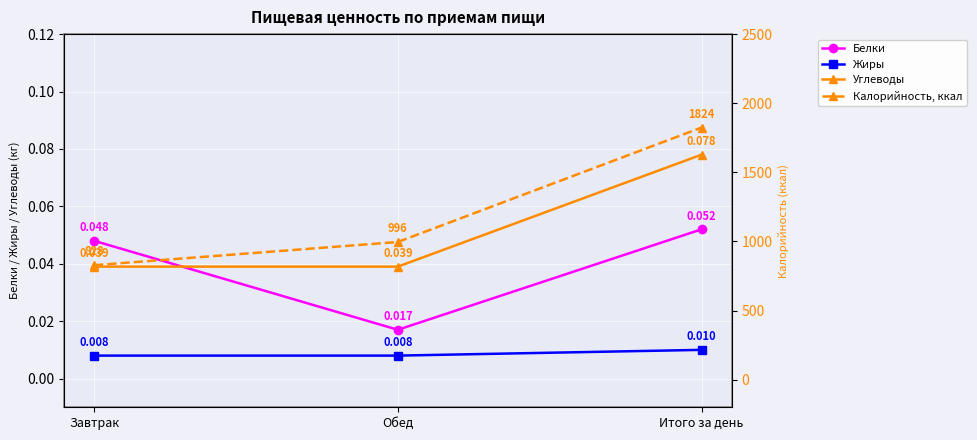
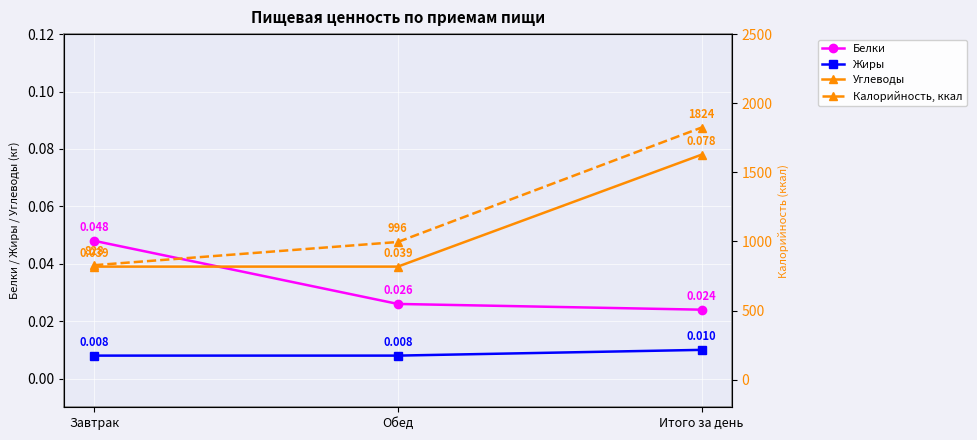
  {
    "Белки": {
      "Завтрак": 0.048,
-     "Обед": 0.017,
-     "Итого за день": 0.052
+     "Обед": 0.026,
+     "Итого за день": 0.024
    },
    "Жиры": {
      "Завтрак": 0.008,
      "Обед": 0.008,
      "Итого за день": 0.010
    }
  }
